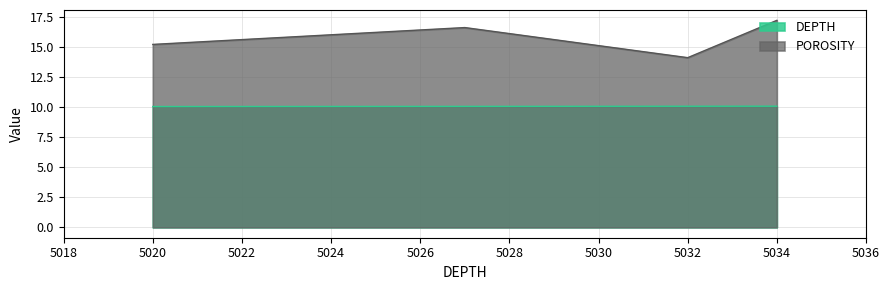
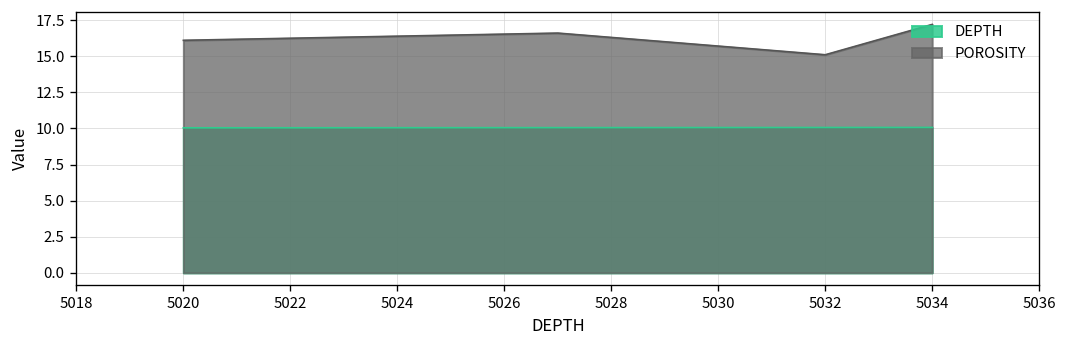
  {
    "DEPTH": {
      "5020": 10.0,
      "5032": 10.1,
      "5034": 10.1
    },
    "POROSITY": {
-     "5020": 15.2,
-     "5032": 14.1,
+     "5020": 16.1,
+     "5032": 15.1,
      "5034": 17.2
    }
  }
